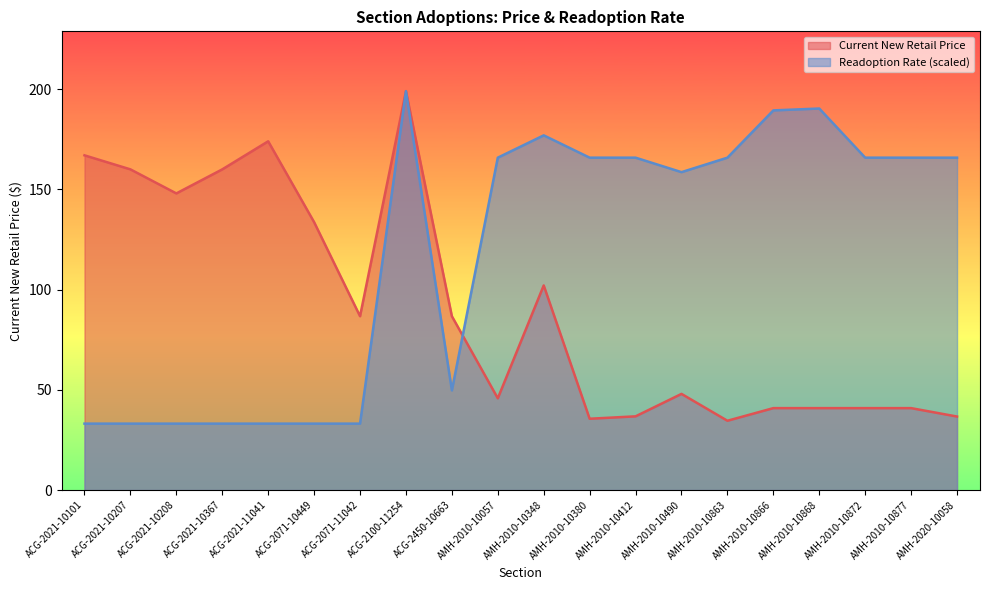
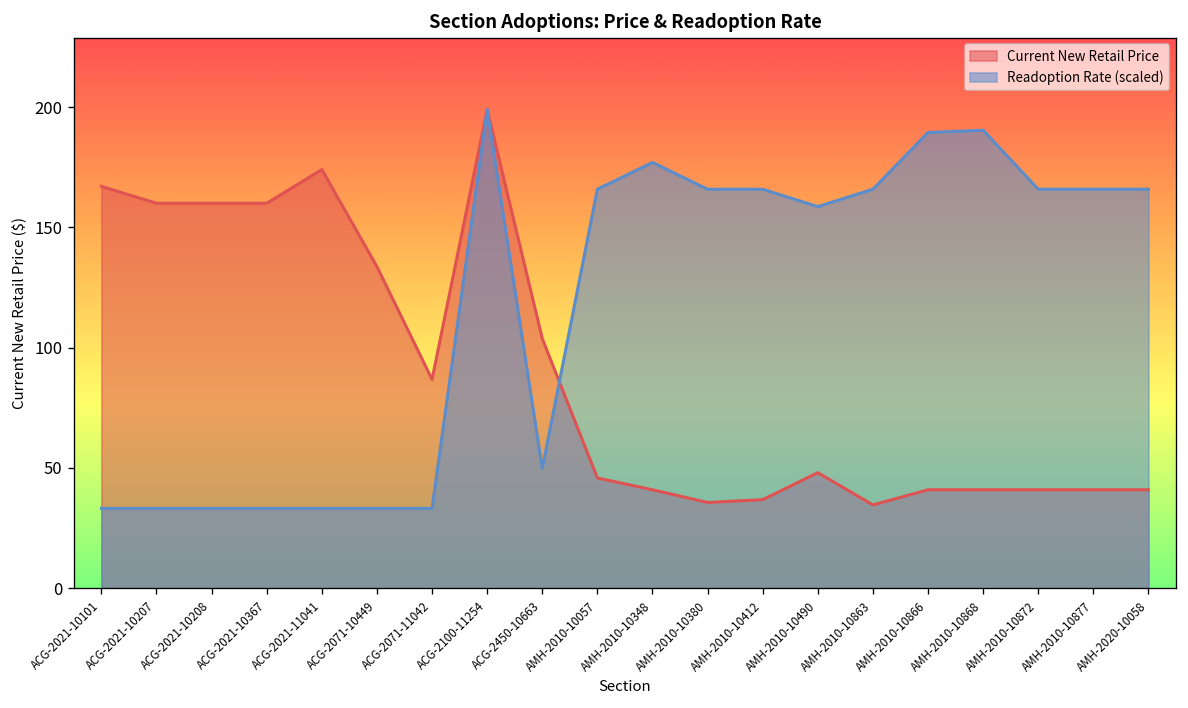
  {
    "Current New Retail Price": {
      "ACG-2021-10101": 167,
      "ACG-2021-10207": 160,
-     "ACG-2021-10208": 148,
+     "ACG-2021-10208": 160,
      "ACG-2021-10367": 160,
      "ACG-2021-11041": 174,
      "ACG-2071-10449": 134,
      "ACG-2071-11042": 87,
-     "ACG-2450-10663": 87,
+     "ACG-2450-10663": 104,
      "AMH-2010-10057": 46,
-     "AMH-2010-10348": 102,
+     "AMH-2010-10348": 41,
      "AMH-2010-10380": 36,
      "AMH-2010-10412": 37,
      "AMH-2010-10490": 48,
      "AMH-2010-10863": 35,
      "AMH-2010-10866": 41,
      "AMH-2010-10868": 41,
      "AMH-2010-10872": 41,
      "AMH-2010-10877": 41,
-     "AMH-2020-10058": 37
+     "AMH-2020-10058": 41
    },
    "Readoption Rate (scaled)": {
      "ACG-2021-10101": 33,
      "ACG-2021-10207": 33,
      "ACG-2021-10208": 33,
      "ACG-2021-10367": 33,
      "ACG-2021-11041": 33,
      "ACG-2071-10449": 33,
      "ACG-2071-11042": 33,
      "ACG-2450-10663": 50,
      "AMH-2010-10057": 166,
      "AMH-2010-10348": 177,
      "AMH-2010-10380": 166,
      "AMH-2010-10412": 166,
      "AMH-2010-10490": 159,
      "AMH-2010-10863": 166,
      "AMH-2010-10866": 189,
      "AMH-2010-10868": 190,
      "AMH-2010-10872": 166,
      "AMH-2010-10877": 166,
      "AMH-2020-10058": 166
    }
  }
